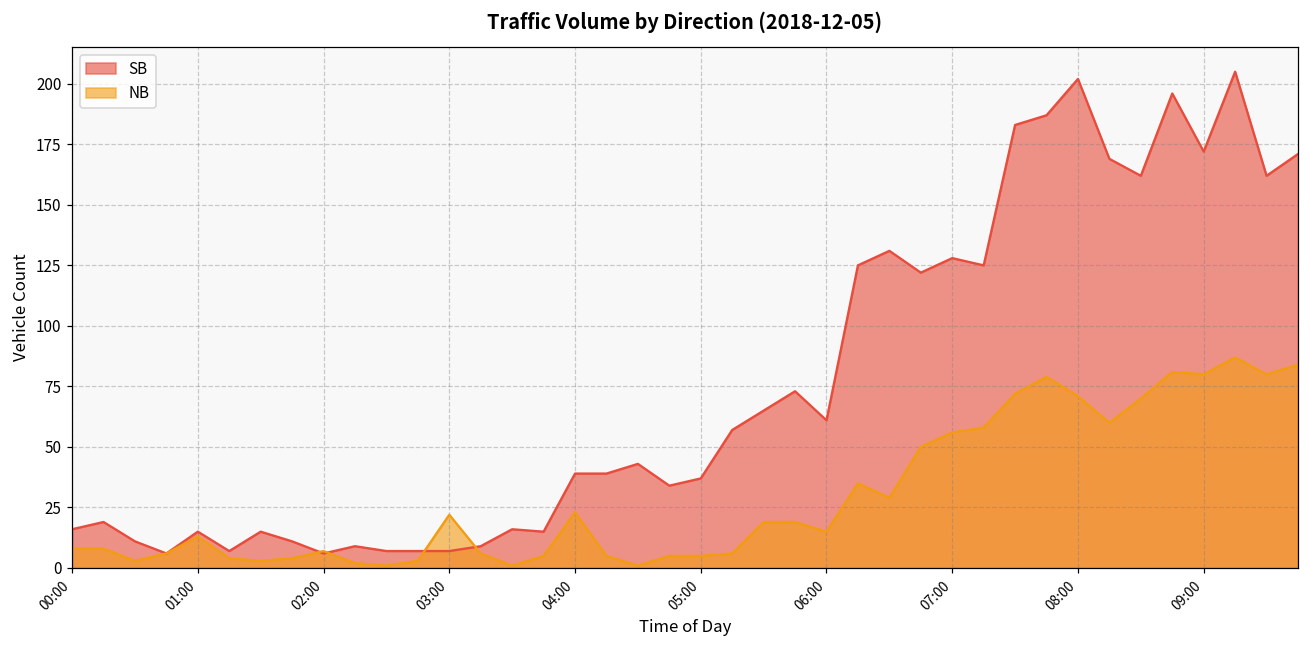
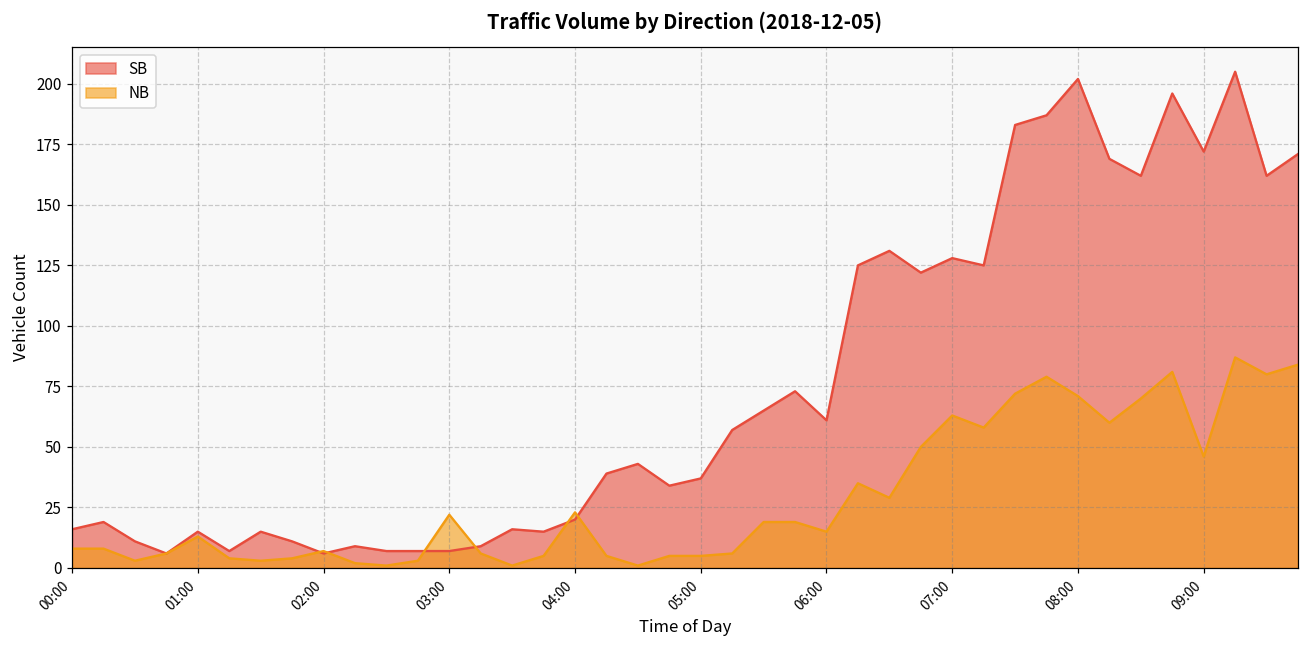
  {
    "SB": {
      "00:00": 16,
      "01:00": 15,
      "03:00": 7,
-     "04:00": 39,
+     "04:00": 20,
      "05:00": 37,
      "06:00": 61,
      "07:00": 128,
      "08:00": 202,
      "09:00": 172
    },
    "NB": {
      "00:00": 8,
      "01:00": 13,
      "03:00": 22,
      "04:00": 23,
      "05:00": 5,
      "06:00": 15,
-     "07:00": 56,
+     "07:00": 63,
      "08:00": 71,
-     "09:00": 80
+     "09:00": 46
    }
  }
